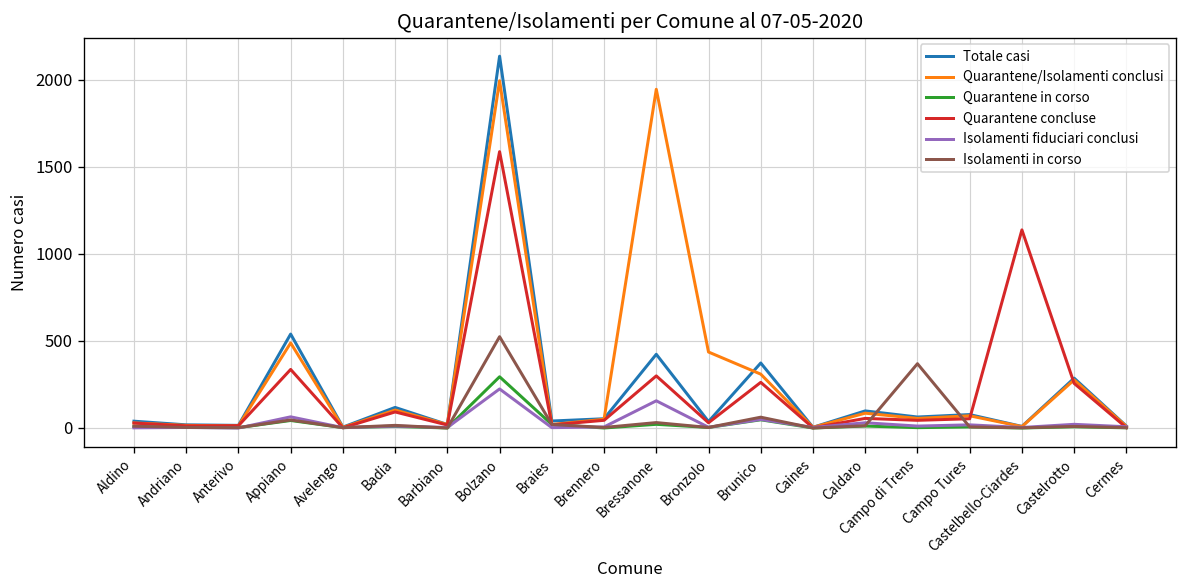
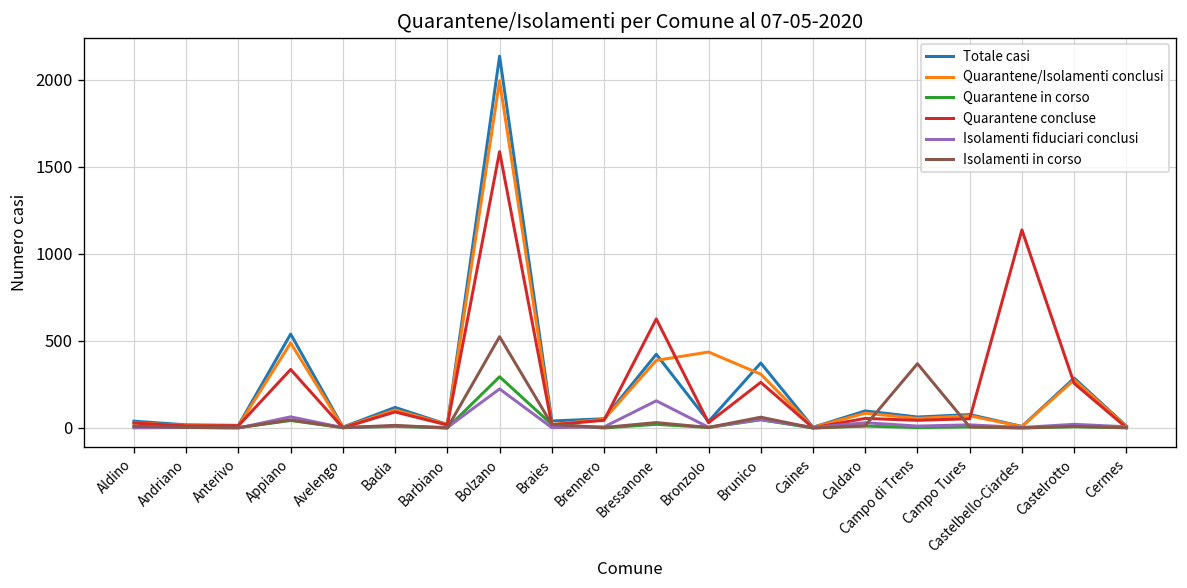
  {
    "Totale casi": {
      "Appiano": 540,
      "Bolzano": 2130,
      "Braies": 40,
      "Bressanone": 420,
      "Brunico": 370
    },
    "Quarantene/Isolamenti conclusi": {
      "Appiano": 490,
      "Bolzano": 1990,
-     "Bressanone": 1940,
+     "Bressanone": 390,
      "Bronzolo": 440,
      "Brunico": 310
    },
    "Quarantene in corso": {
      "Bolzano": 290
    },
    "Quarantene concluse": {
      "Appiano": 340,
      "Bolzano": 1590,
-     "Bressanone": 300,
+     "Bressanone": 630,
      "Brunico": 260,
      "Caldaro": 60,
      "Castelbello-Ciardes": 1140,
      "Castelrotto": 260
    },
    "Isolamenti fiduciari conclusi": {
      "Appiano": 60,
      "Bolzano": 220,
      "Bressanone": 160
    },
    "Isolamenti in corso": {
      "Bolzano": 520,
      "Campo di Trens": 370
    }
  }
